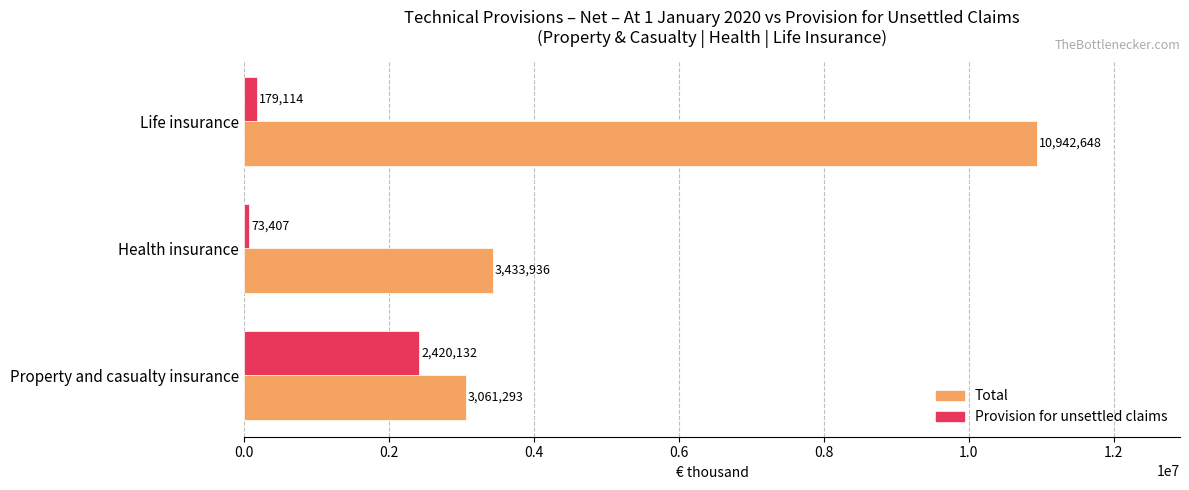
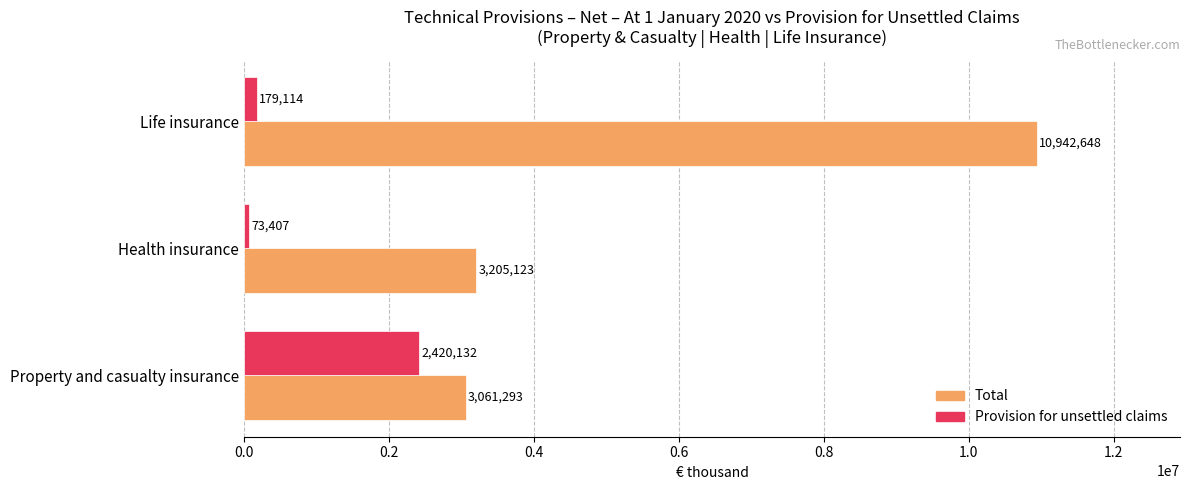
  {
    "Total": {
      "Life insurance": "10,942,648",
-     "Health insurance": "3,433,936",
+     "Health insurance": "3,205,123",
      "Property and casualty insurance": "3,061,293"
    },
    "Provision for unsettled claims": {
      "Life insurance": "179,114",
      "Health insurance": "73,407",
      "Property and casualty insurance": "2,420,132"
    }
  }
